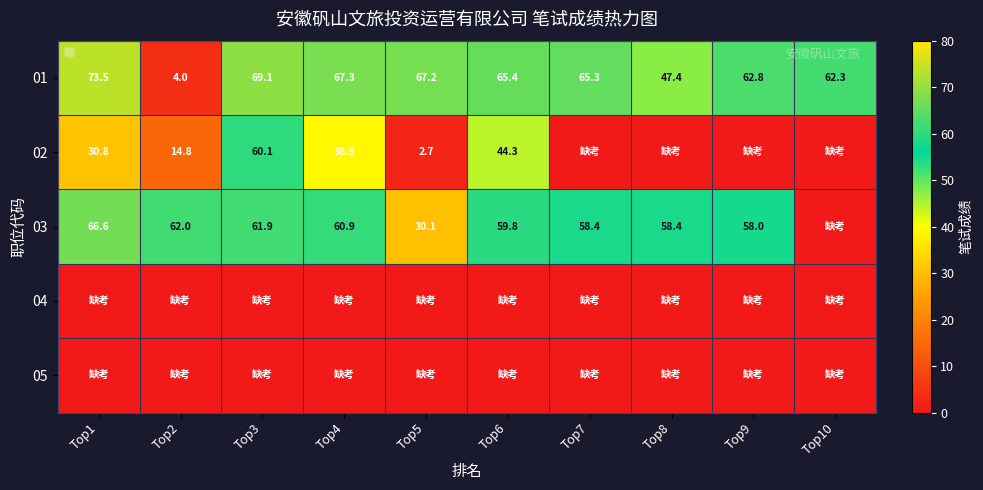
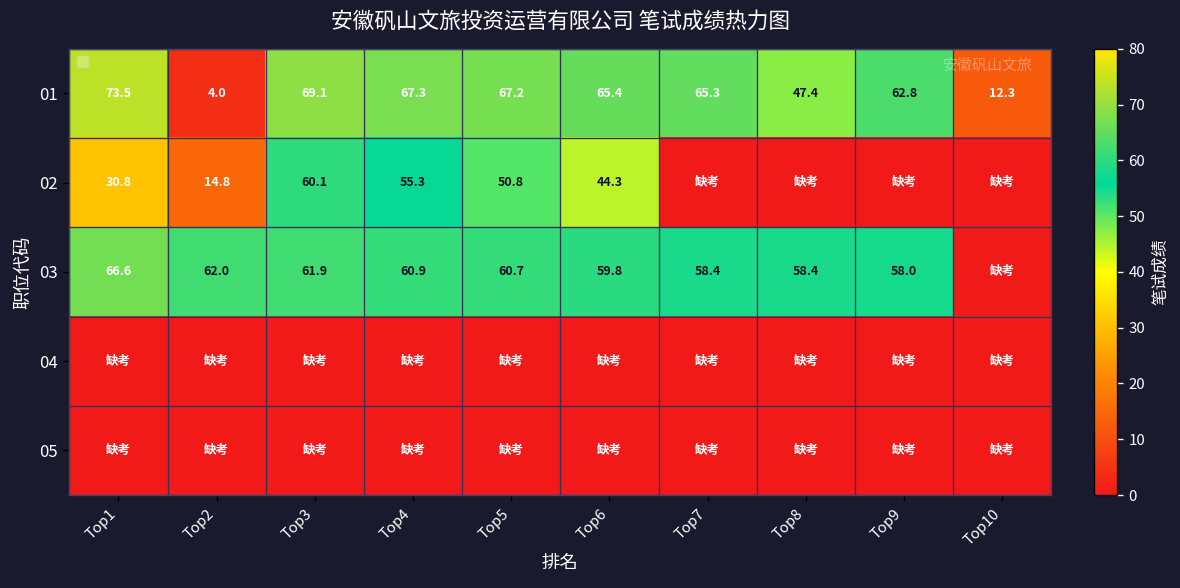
  {
    "01": {
      "Top1": 73.5,
      "Top2": 4.0,
      "Top3": 69.1,
      "Top4": 67.3,
      "Top5": 67.2,
      "Top6": 65.4,
      "Top7": 65.3,
      "Top8": 47.4,
      "Top9": 62.8,
-     "Top10": 62.3
+     "Top10": 12.3
    },
    "02": {
      "Top1": 30.8,
      "Top2": 14.8,
      "Top3": 60.1,
-     "Top4": 38.9,
-     "Top5": 2.7,
+     "Top4": 55.3,
+     "Top5": 50.8,
      "Top6": 44.3
    },
    "03": {
      "Top1": 66.6,
      "Top2": 62.0,
      "Top3": 61.9,
      "Top4": 60.9,
-     "Top5": 30.1,
+     "Top5": 60.7,
      "Top6": 59.8,
      "Top7": 58.4,
      "Top8": 58.4,
      "Top9": 58.0
    }
  }
